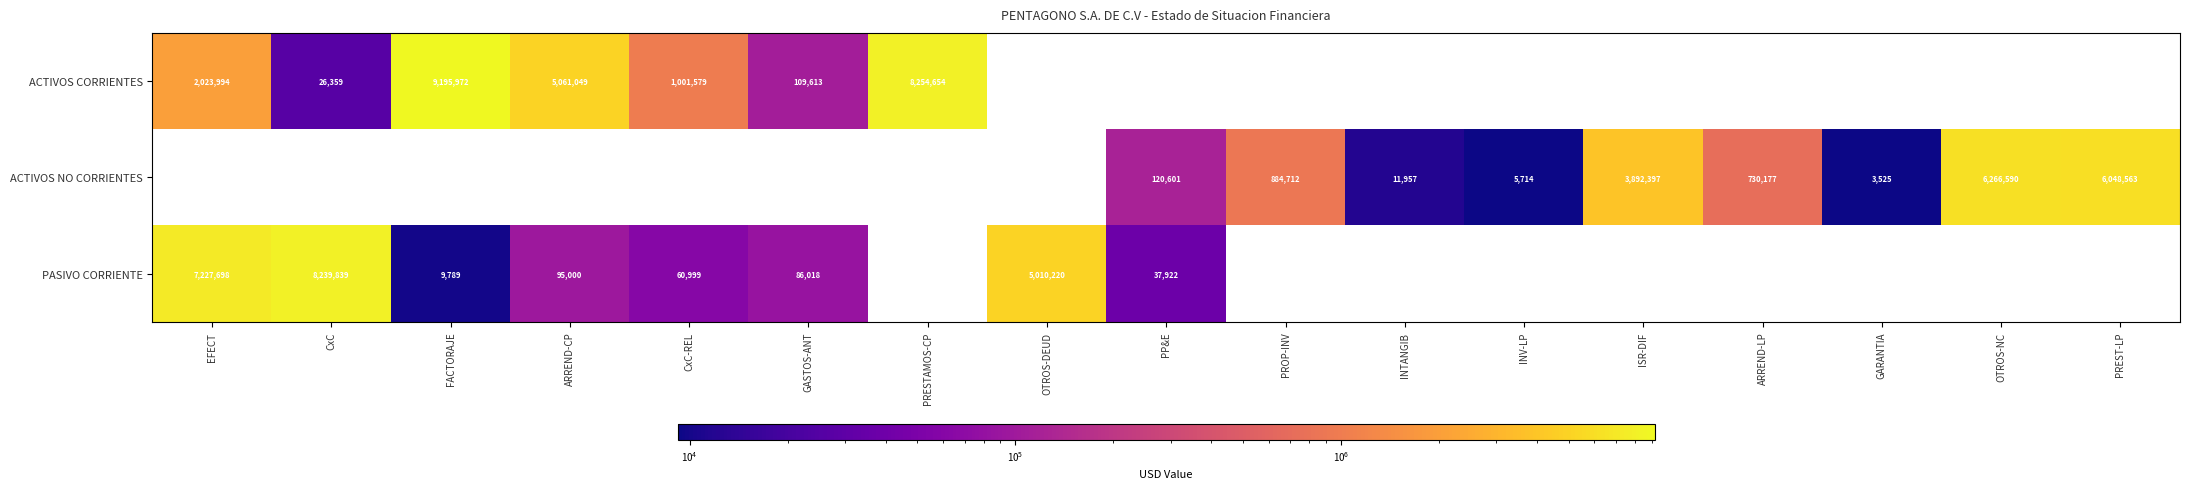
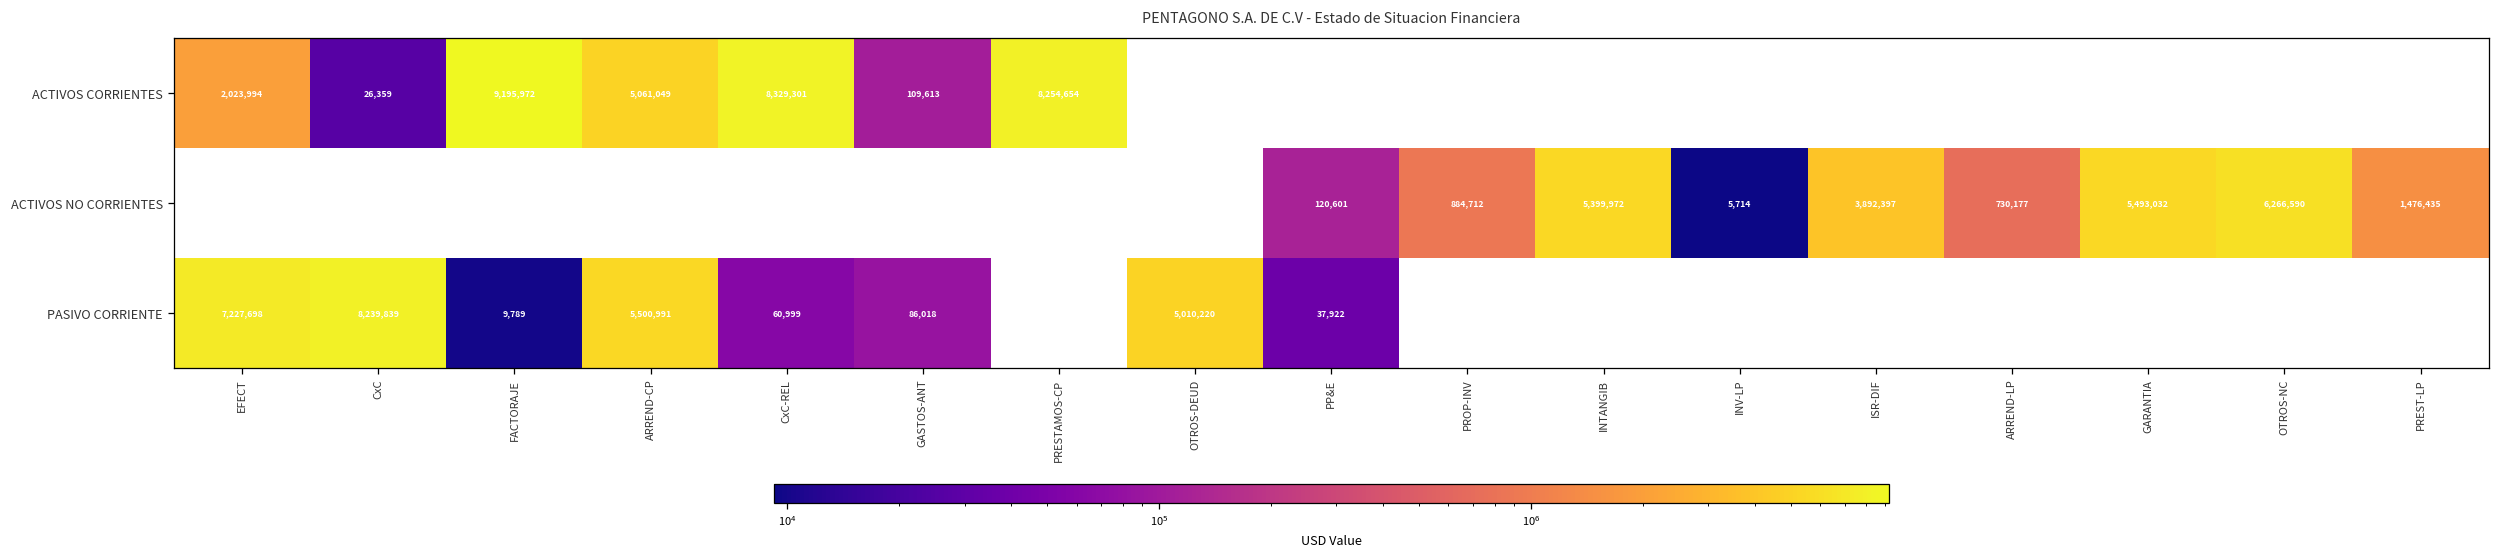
  {
    "ACTIVOS CORRIENTES": {
      "EFECT": "2,023,994",
      "CxC": "26,359",
      "FACTORAJE": "9,195,972",
      "ARREND-CP": "5,061,049",
-     "CxC-REL": "1,001,579",
+     "CxC-REL": "8,329,301",
      "GASTOS-ANT": "109,613",
      "PRESTAMOS-CP": "8,254,654"
    },
    "ACTIVOS NO CORRIENTES": {
      "PP&E": "120,601",
      "PROP-INV": "884,712",
-     "INTANGIB": "11,957",
+     "INTANGIB": "5,399,972",
      "INV-LP": "5,714",
      "ISR-DIF": "3,892,397",
      "ARREND-LP": "730,177",
-     "GARANTIA": "3,525",
+     "GARANTIA": "5,493,032",
      "OTROS-NC": "6,266,590",
-     "PREST-LP": "6,048,563"
+     "PREST-LP": "1,476,435"
    },
    "PASIVO CORRIENTE": {
      "EFECT": "7,227,698",
      "CxC": "8,239,839",
      "FACTORAJE": "9,789",
-     "ARREND-CP": "95,000",
+     "ARREND-CP": "5,500,991",
      "CxC-REL": "60,999",
      "GASTOS-ANT": "86,018",
      "OTROS-DEUD": "5,010,220",
      "PP&E": "37,922"
    }
  }
